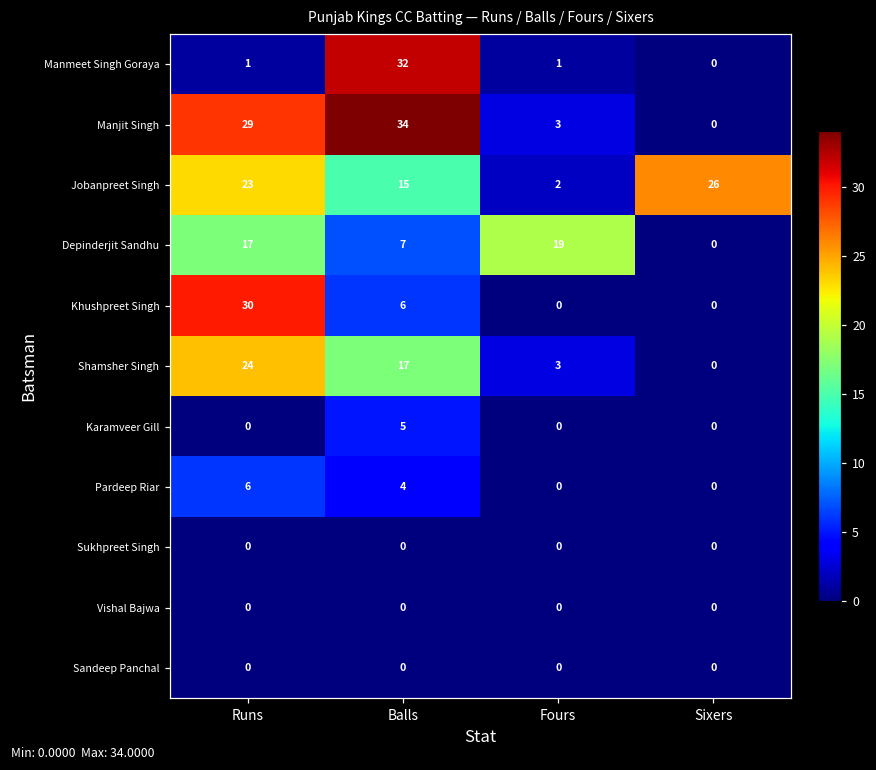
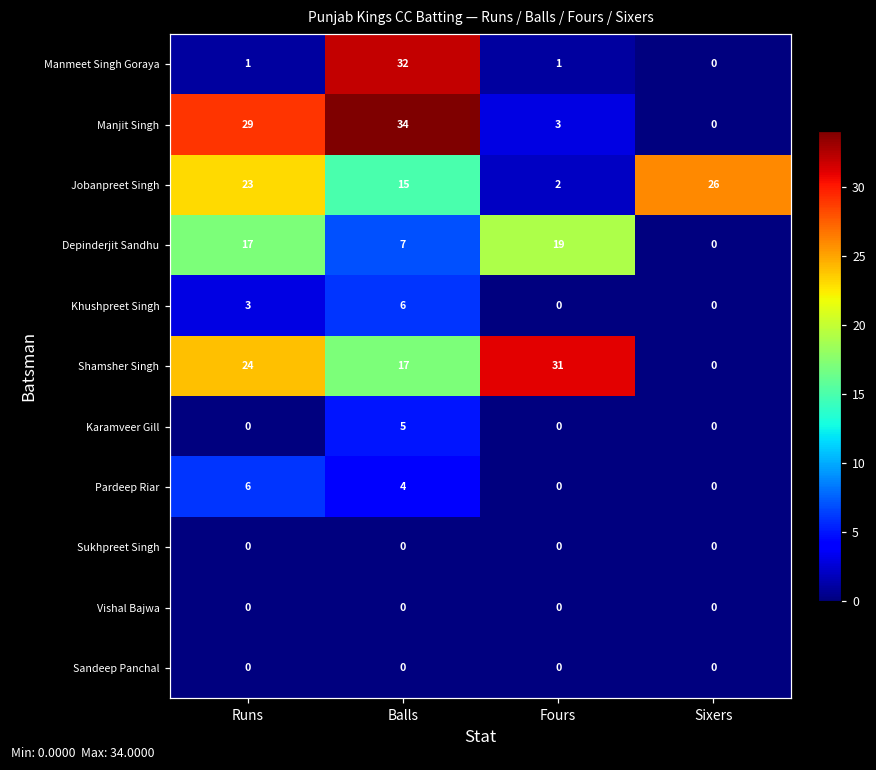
  {
    "Manmeet Singh Goraya": {
      "Runs": 1,
      "Balls": 32,
      "Fours": 1,
      "Sixers": 0
    },
    "Manjit Singh": {
      "Runs": 29,
      "Balls": 34,
      "Fours": 3,
      "Sixers": 0
    },
    "Jobanpreet Singh": {
      "Runs": 23,
      "Balls": 15,
      "Fours": 2,
      "Sixers": 26
    },
    "Depinderjit Sandhu": {
      "Runs": 17,
      "Balls": 7,
      "Fours": 19,
      "Sixers": 0
    },
    "Khushpreet Singh": {
-     "Runs": 30,
+     "Runs": 3,
      "Balls": 6,
      "Fours": 0,
      "Sixers": 0
    },
    "Shamsher Singh": {
      "Runs": 24,
      "Balls": 17,
-     "Fours": 3,
+     "Fours": 31,
      "Sixers": 0
    },
    "Karamveer Gill": {
      "Runs": 0,
      "Balls": 5,
      "Fours": 0,
      "Sixers": 0
    },
    "Pardeep Riar": {
      "Runs": 6,
      "Balls": 4,
      "Fours": 0,
      "Sixers": 0
    },
    "Sukhpreet Singh": {
      "Runs": 0,
      "Balls": 0,
      "Fours": 0,
      "Sixers": 0
    },
    "Vishal Bajwa": {
      "Runs": 0,
      "Balls": 0,
      "Fours": 0,
      "Sixers": 0
    },
    "Sandeep Panchal": {
      "Runs": 0,
      "Balls": 0,
      "Fours": 0,
      "Sixers": 0
    }
  }
